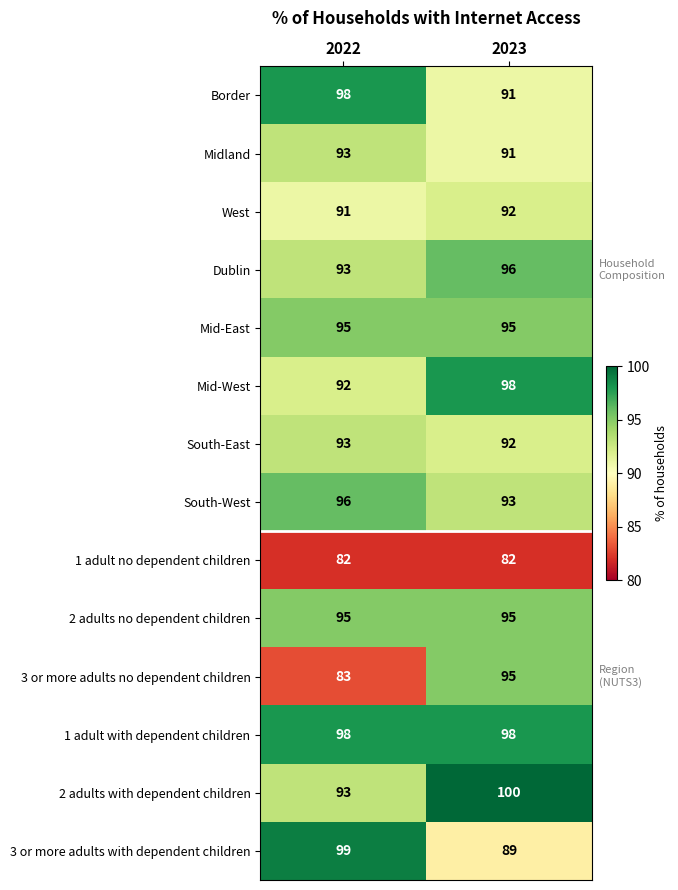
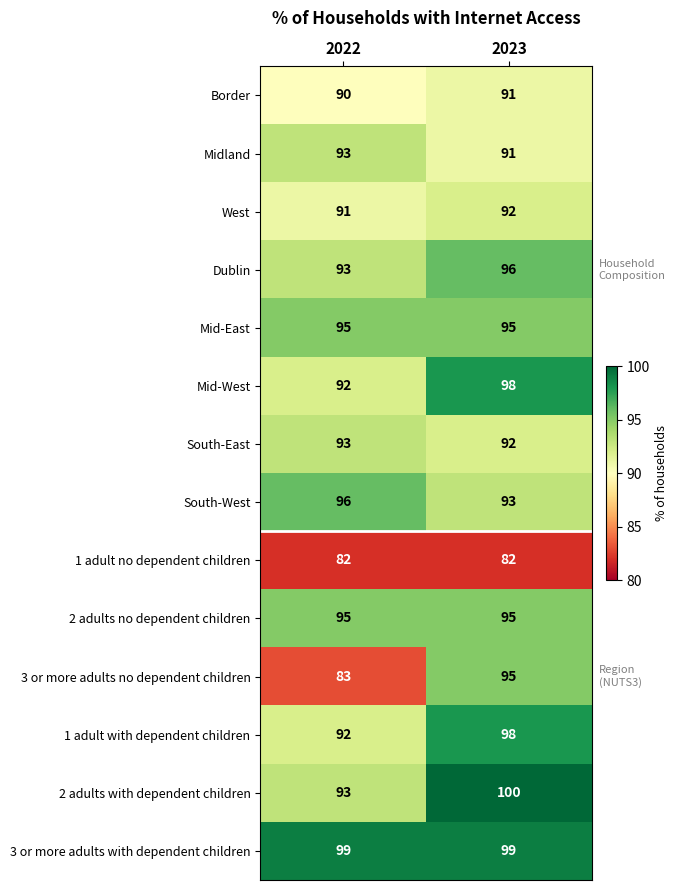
  {
    "Border": {
-     "2022": 98,
+     "2022": 90,
      "2023": 91
    },
    "Midland": {
      "2022": 93,
      "2023": 91
    },
    "West": {
      "2022": 91,
      "2023": 92
    },
    "Dublin": {
      "2022": 93,
      "2023": 96
    },
    "Mid-East": {
      "2022": 95,
      "2023": 95
    },
    "Mid-West": {
      "2022": 92,
      "2023": 98
    },
    "South-East": {
      "2022": 93,
      "2023": 92
    },
    "South-West": {
      "2022": 96,
      "2023": 93
    },
    "1 adult no dependent children": {
      "2022": 82,
      "2023": 82
    },
    "2 adults no dependent children": {
      "2022": 95,
      "2023": 95
    },
    "3 or more adults no dependent children": {
      "2022": 83,
      "2023": 95
    },
    "1 adult with dependent children": {
-     "2022": 98,
+     "2022": 92,
      "2023": 98
    },
    "2 adults with dependent children": {
      "2022": 93,
      "2023": 100
    },
    "3 or more adults with dependent children": {
      "2022": 99,
-     "2023": 89
+     "2023": 99
    }
  }
